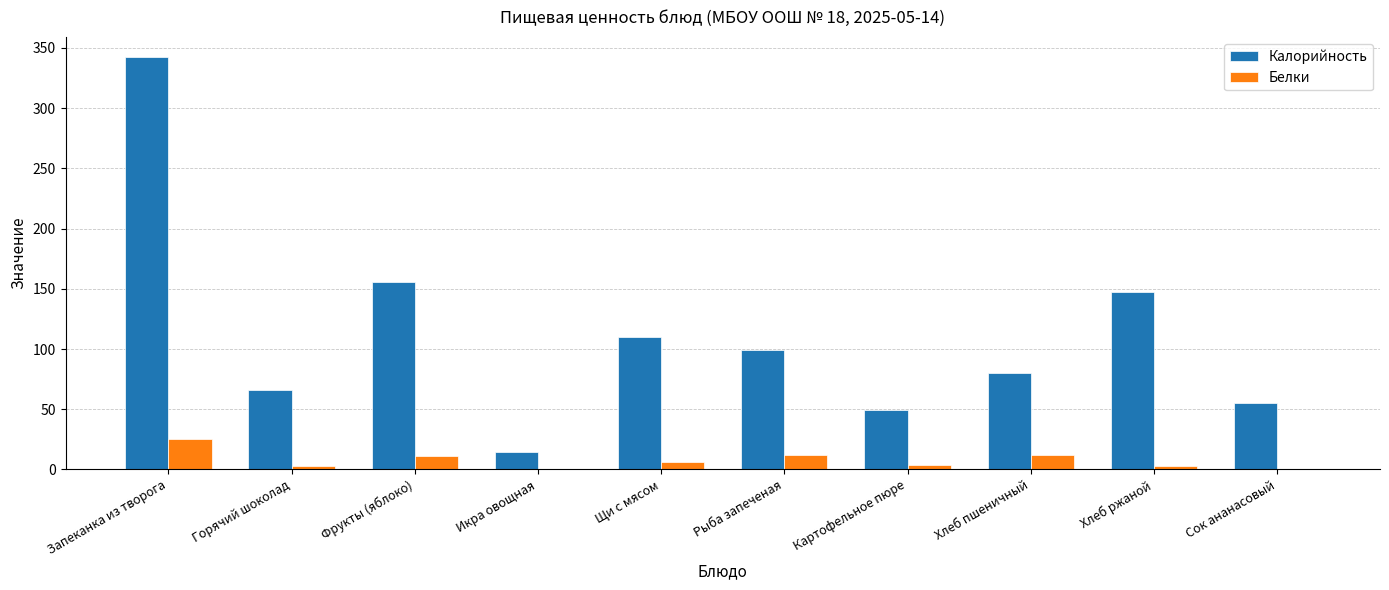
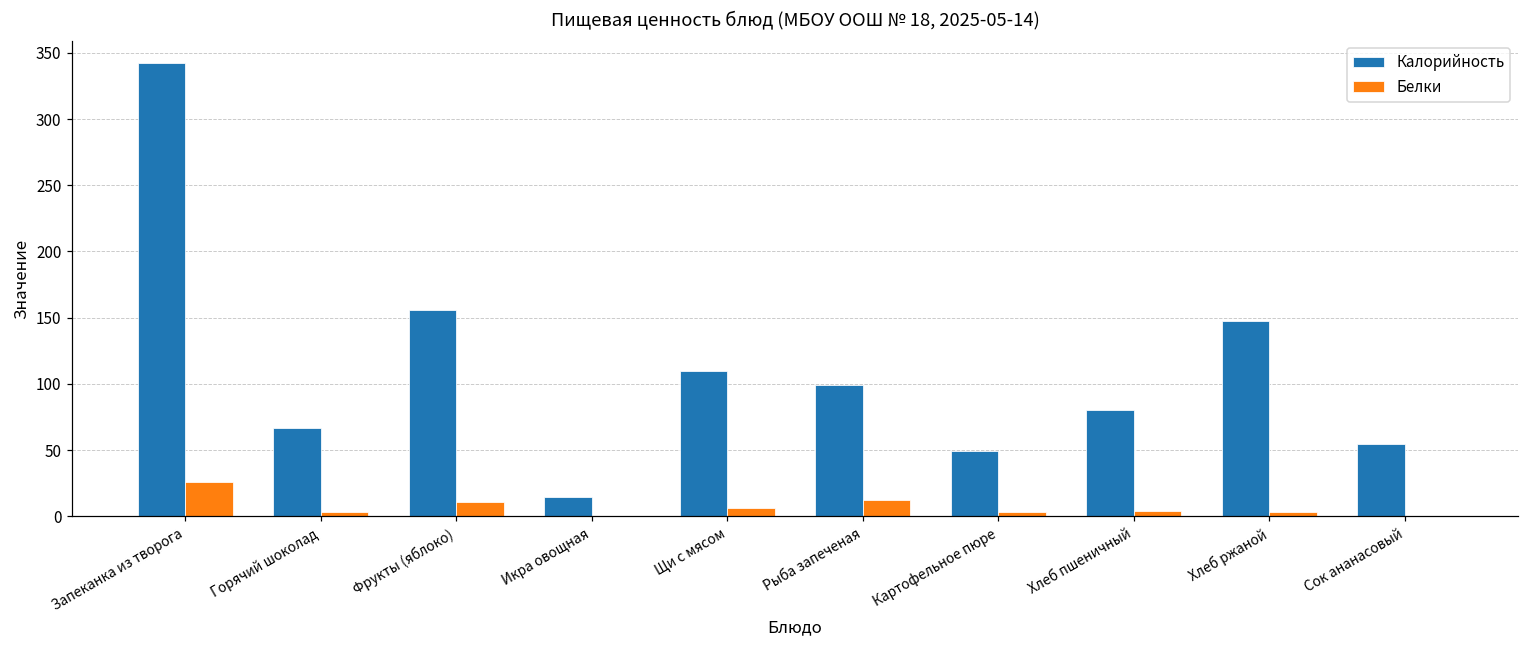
  {
    "Калорийность": {
      "Запеканка из творога": 342,
      "Горячий шоколад": 66,
      "Фрукты (яблоко)": 156,
      "Икра овощная": 14,
      "Щи с мясом": 110,
      "Рыба запеченая": 99,
      "Картофельное пюре": 50,
      "Хлеб пшеничный": 80,
      "Хлеб ржаной": 147,
      "Сок ананасовый": 55
    },
    "Белки": {
      "Запеканка из творога": 26,
      "Горячий шоколад": 3,
      "Фрукты (яблоко)": 11,
      "Щи с мясом": 6,
      "Рыба запеченая": 12,
      "Картофельное пюре": 3,
-     "Хлеб пшеничный": 12,
+     "Хлеб пшеничный": 4,
      "Хлеб ржаной": 3,
      "Сок ананасовый": 0
    }
  }
